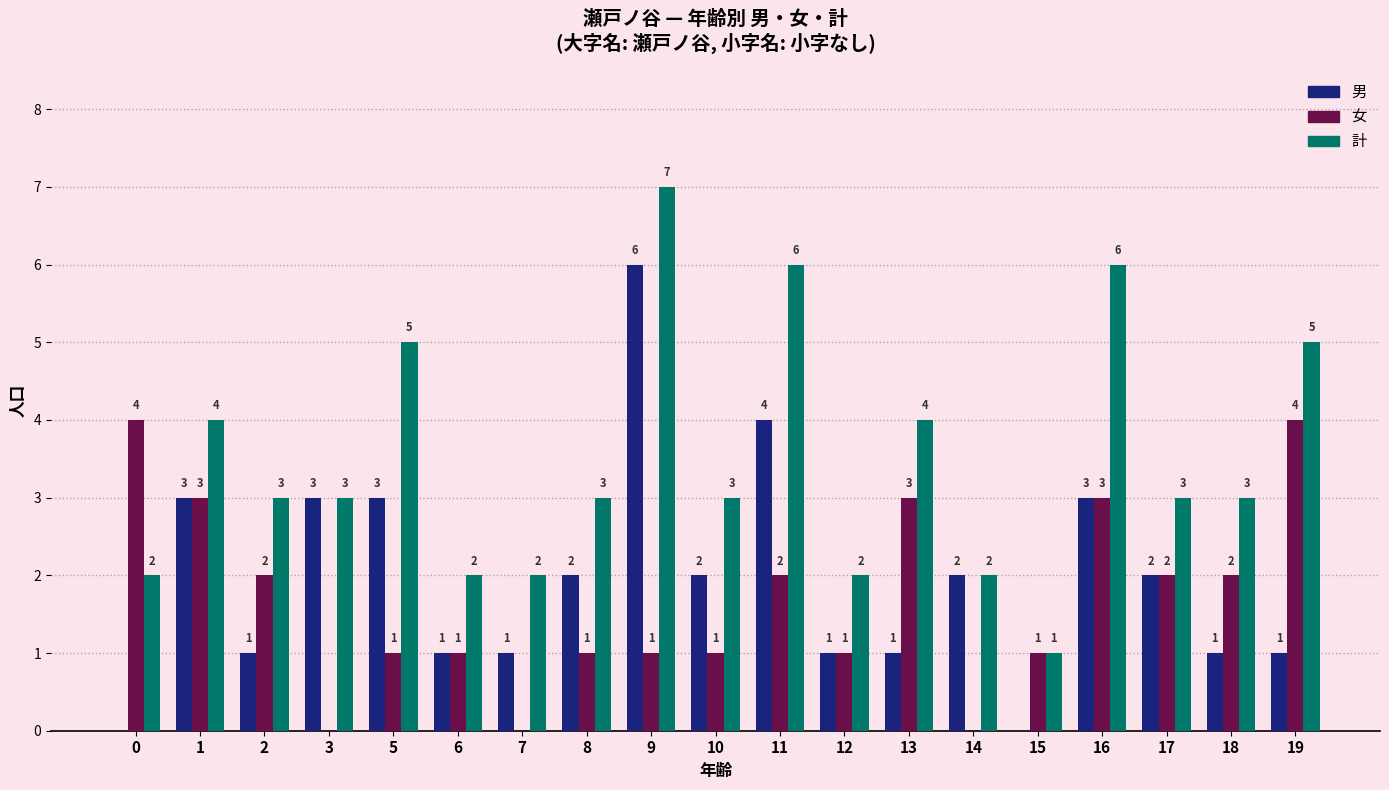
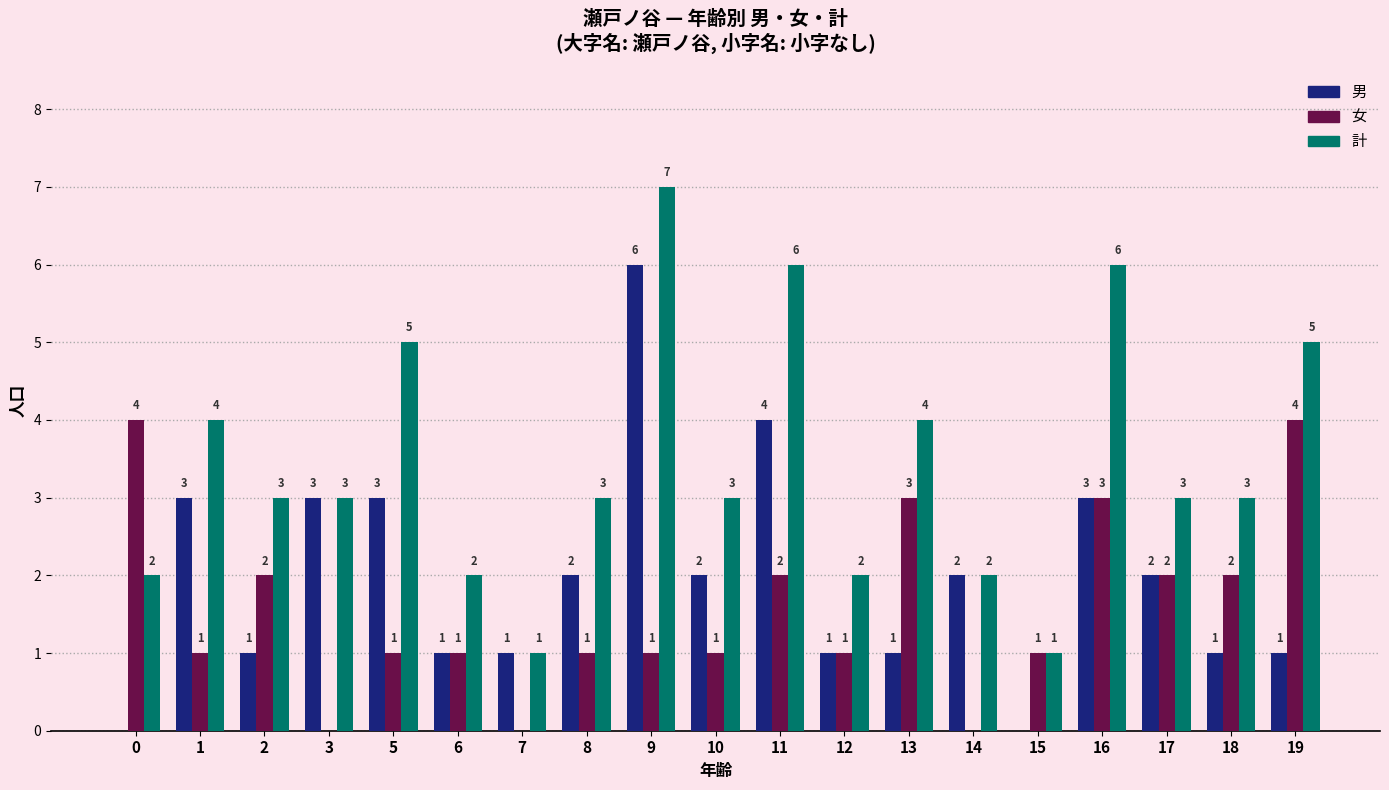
  {
    "男": {
      "1": 3,
      "2": 1,
      "3": 3,
      "5": 3,
      "6": 1,
      "7": 1,
      "8": 2,
      "9": 6,
      "10": 2,
      "11": 4,
      "12": 1,
      "13": 1,
      "14": 2,
      "16": 3,
      "17": 2,
      "18": 1,
      "19": 1
    },
    "女": {
      "0": 4,
-     "1": 3,
+     "1": 1,
      "2": 2,
      "5": 1,
      "6": 1,
      "8": 1,
      "9": 1,
      "10": 1,
      "11": 2,
      "12": 1,
      "13": 3,
      "15": 1,
      "16": 3,
      "17": 2,
      "18": 2,
      "19": 4
    },
    "計": {
      "0": 2,
      "1": 4,
      "2": 3,
      "3": 3,
      "5": 5,
      "6": 2,
-     "7": 2,
+     "7": 1,
      "8": 3,
      "9": 7,
      "10": 3,
      "11": 6,
      "12": 2,
      "13": 4,
      "14": 2,
      "15": 1,
      "16": 6,
      "17": 3,
      "18": 3,
      "19": 5
    }
  }
